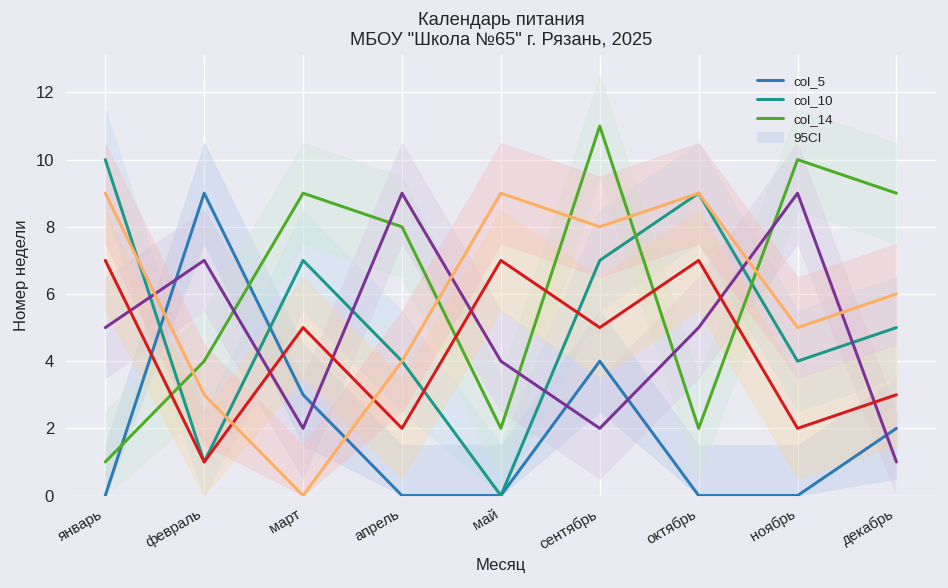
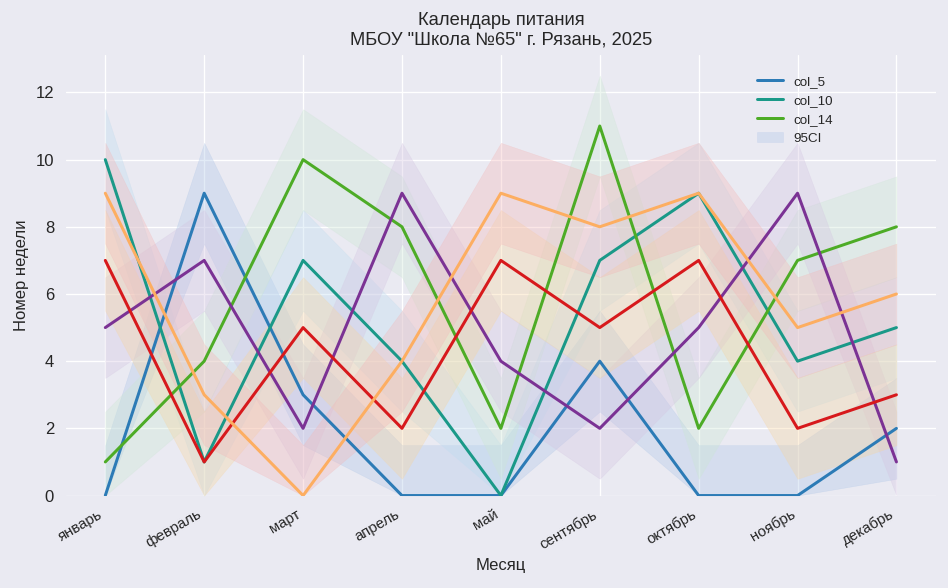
  {
    "col_14": {
      "январь": 1,
      "февраль": 4,
-     "март": 9,
+     "март": 10,
      "апрель": 8,
      "май": 2,
      "сентябрь": 11,
      "октябрь": 2,
-     "ноябрь": 10,
-     "декабрь": 9
+     "ноябрь": 7,
+     "декабрь": 8
    }
  }
